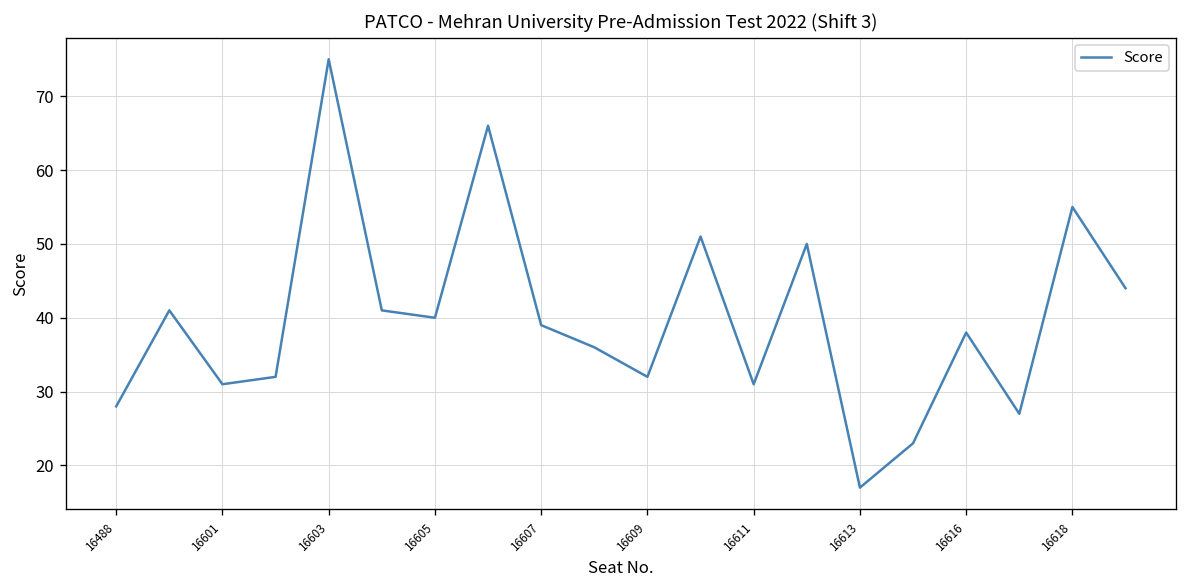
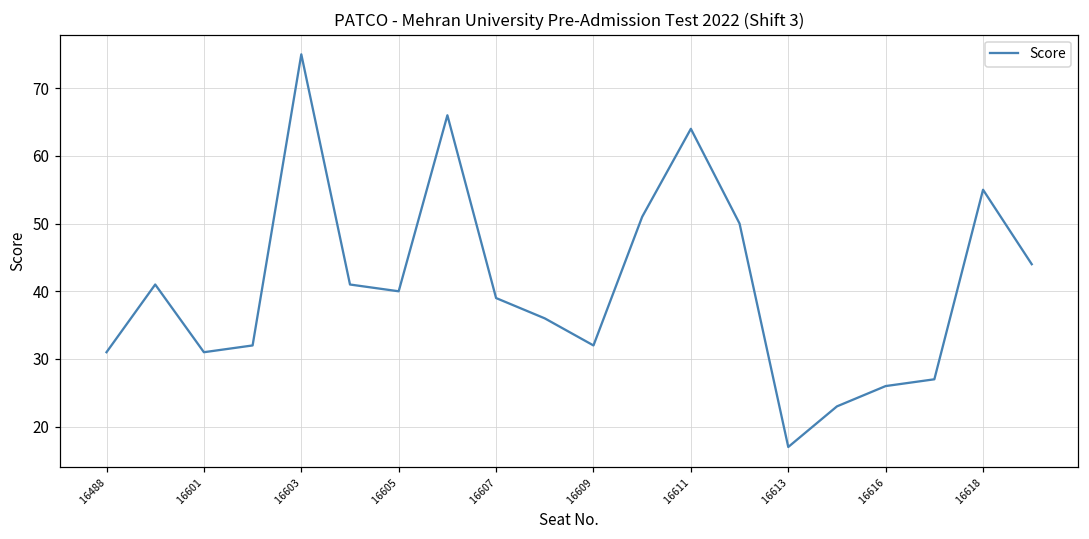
  {
-   "16488": 28,
+   "16488": 31,
    "16601": 31,
    "16603": 75,
    "16605": 40,
    "16607": 39,
    "16609": 32,
-   "16611": 31,
+   "16611": 64,
    "16613": 17,
-   "16616": 38,
+   "16616": 26,
    "16618": 55
  }
